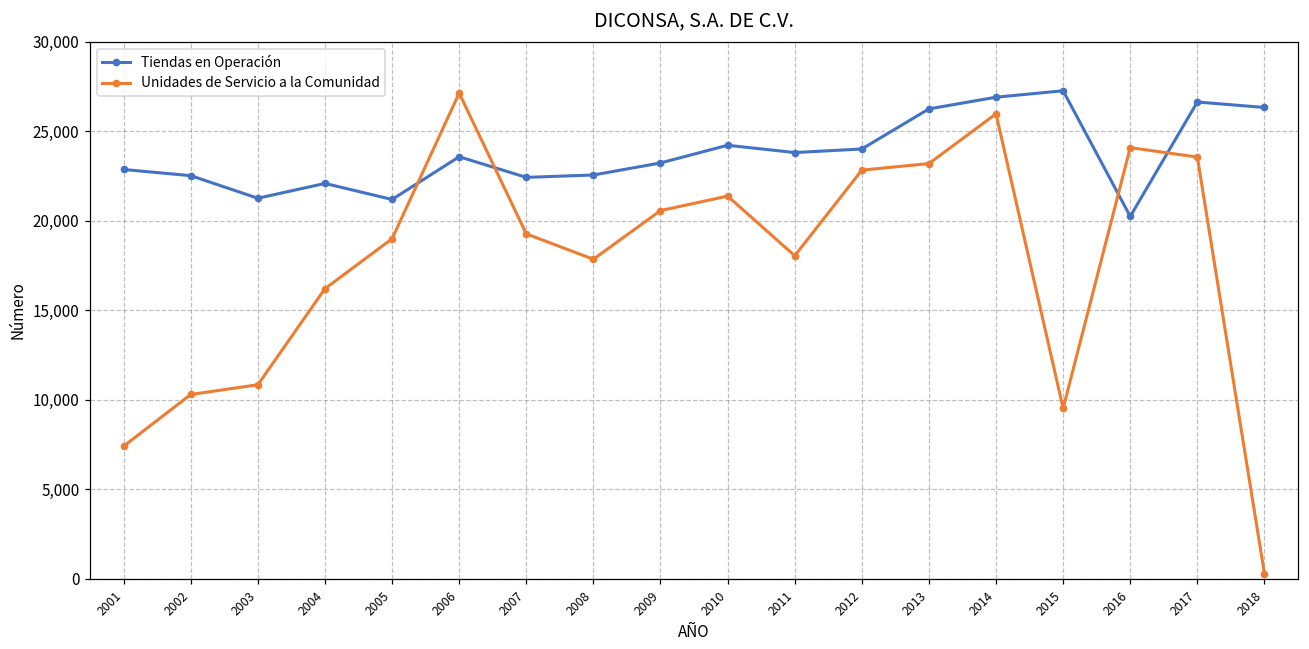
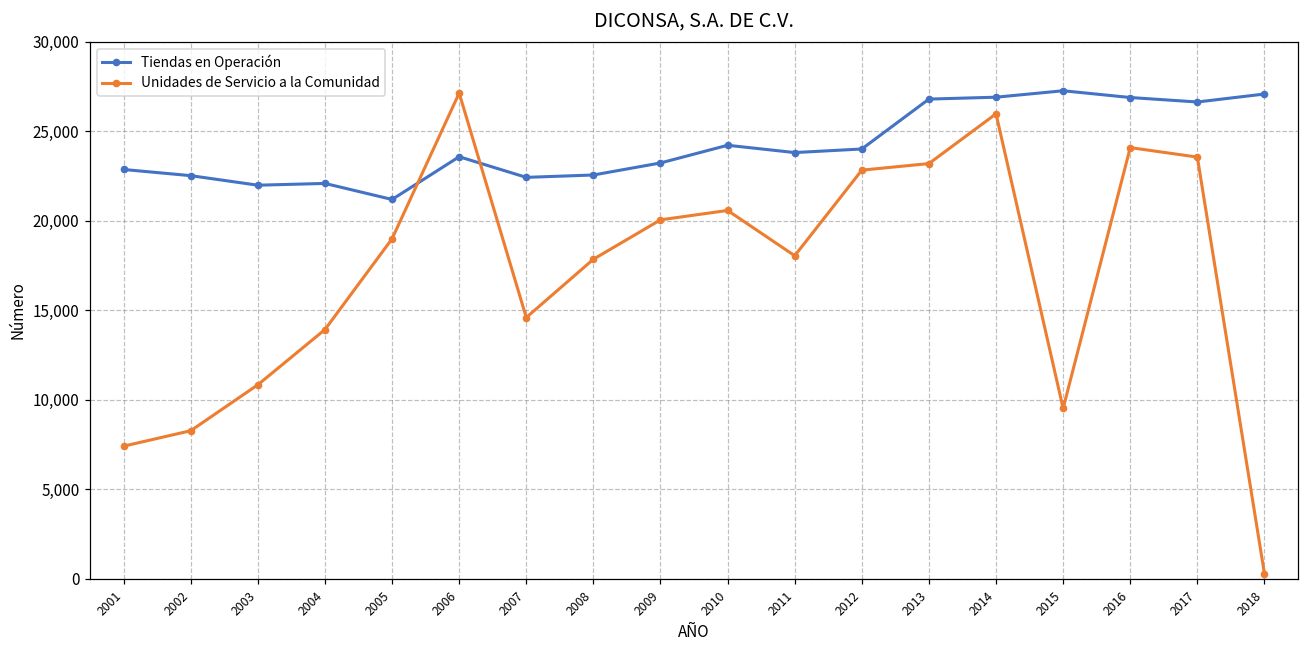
  {
    "Tiendas en Operación": {
      "2001": "22,900",
      "2002": "22,500",
-     "2003": "21,300",
+     "2003": "22,000",
      "2004": "22,100",
      "2005": "21,200",
      "2006": "23,600",
      "2007": "22,400",
      "2008": "22,600",
      "2009": "23,200",
      "2010": "24,200",
      "2011": "23,800",
      "2012": "24,000",
-     "2013": "26,200",
+     "2013": "26,800",
      "2014": "26,900",
      "2015": "27,300",
-     "2016": "20,200",
+     "2016": "26,900",
      "2017": "26,600",
-     "2018": "26,300"
+     "2018": "27,100"
    },
    "Unidades de Servicio a la Comunidad": {
      "2001": "7,400",
-     "2002": "10,300",
+     "2002": "8,300",
      "2003": "10,800",
-     "2004": "16,200",
+     "2004": "13,900",
      "2005": "19,000",
      "2006": "27,100",
-     "2007": "19,300",
+     "2007": "14,600",
      "2008": "17,800",
-     "2009": "20,600",
-     "2010": "21,400",
+     "2009": "20,000",
+     "2010": "20,600",
      "2011": "18,000",
      "2012": "22,800",
      "2013": "23,200",
      "2014": "26,000",
      "2015": "9,500",
      "2016": "24,100",
      "2017": "23,600",
      "2018": "300"
    }
  }
